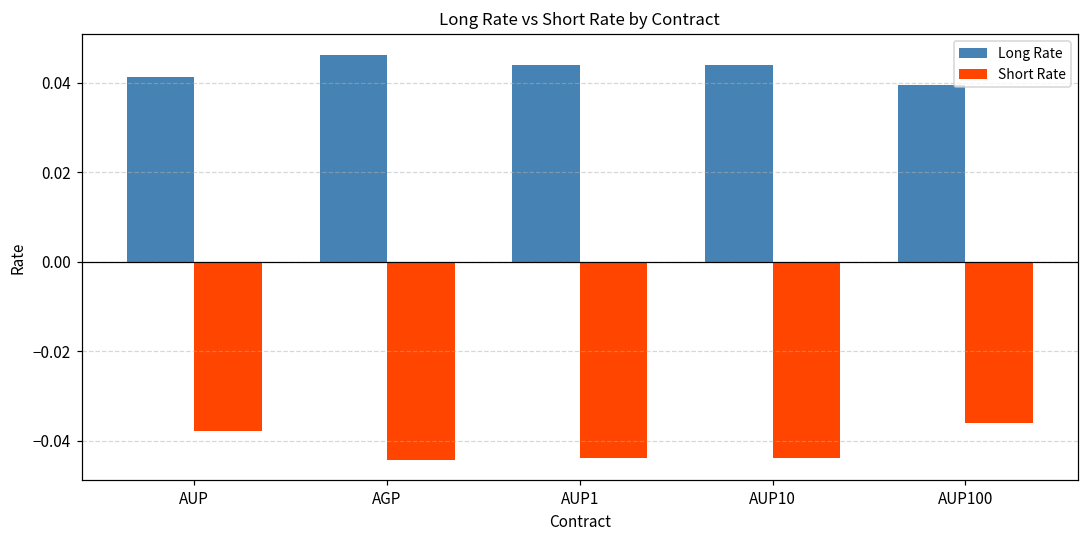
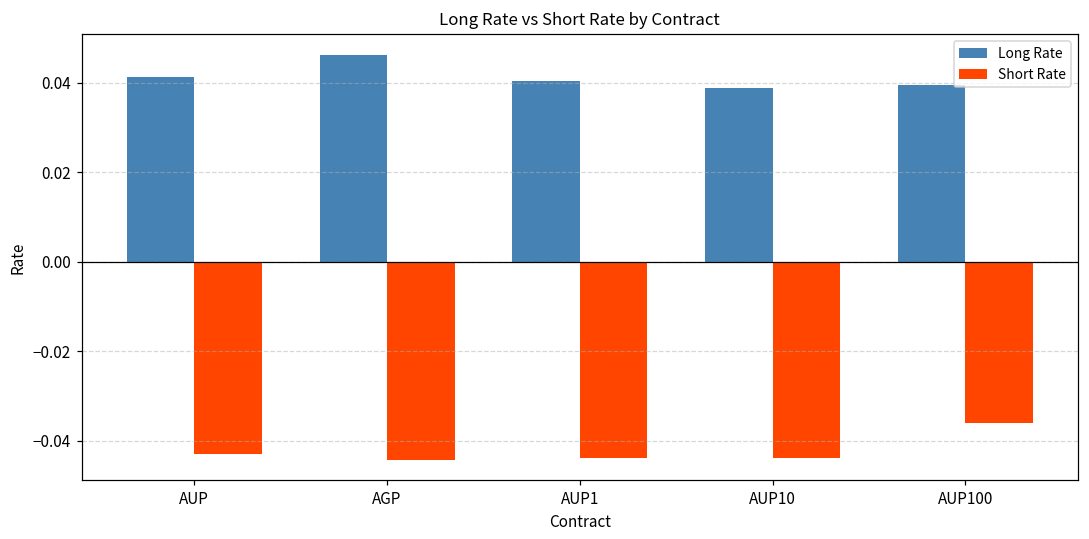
  {
    "Long Rate": {
      "AUP": 0.041,
      "AGP": 0.046,
-     "AUP1": 0.044,
-     "AUP10": 0.044,
+     "AUP1": 0.040,
+     "AUP10": 0.039,
      "AUP100": 0.040
    },
    "Short Rate": {
-     "AUP": -0.038,
+     "AUP": -0.043,
      "AGP": -0.044,
      "AUP1": -0.044,
      "AUP10": -0.044,
      "AUP100": -0.036
    }
  }
